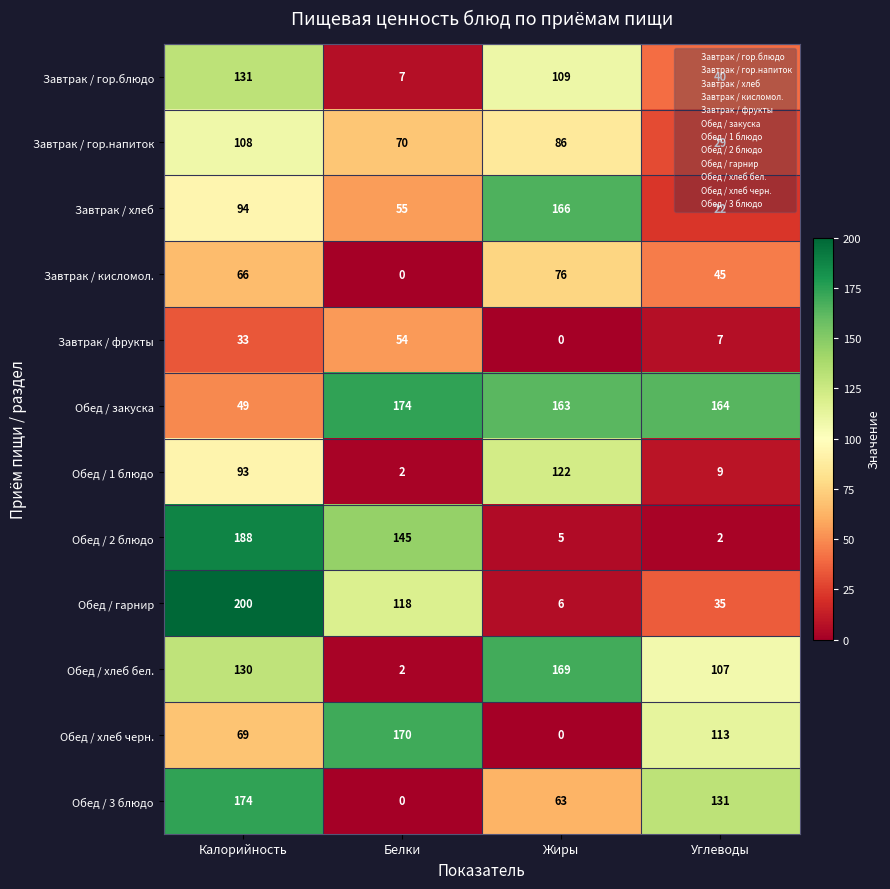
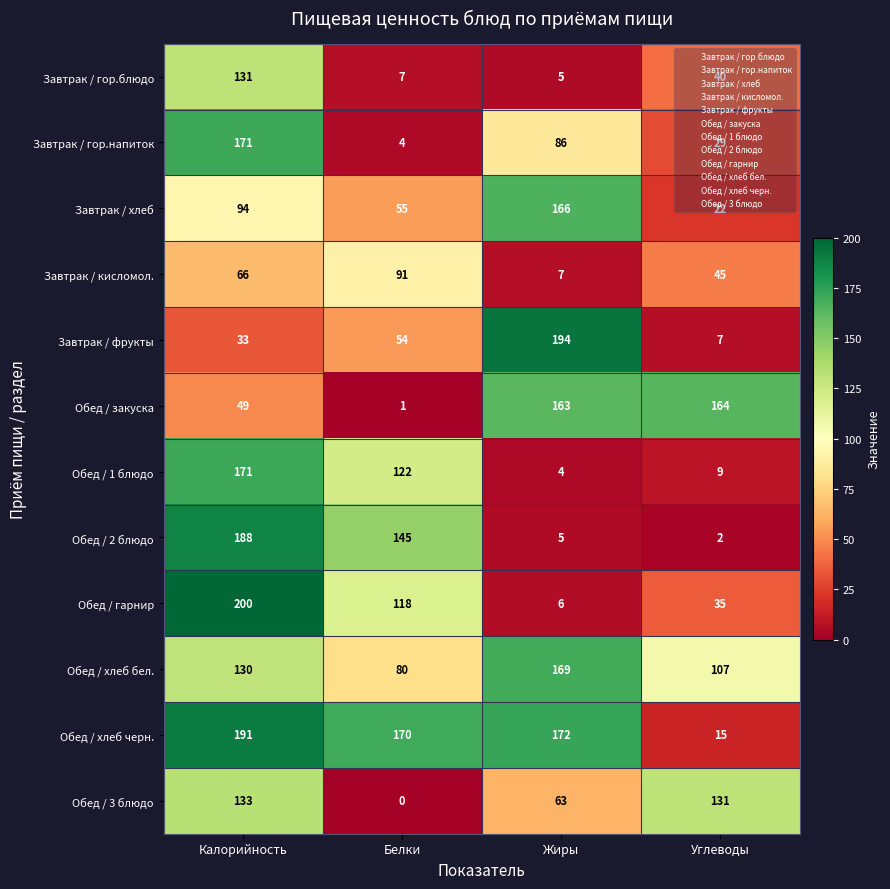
  {
    "Завтрак / гор.блюдо": {
      "Калорийность": 131,
      "Белки": 7,
-     "Жиры": 109
+     "Жиры": 5
    },
    "Завтрак / гор.напиток": {
-     "Калорийность": 108,
-     "Белки": 70,
+     "Калорийность": 171,
+     "Белки": 4,
      "Жиры": 86
    },
    "Завтрак / хлеб": {
      "Калорийность": 94,
      "Белки": 55,
      "Жиры": 166
    },
    "Завтрак / кисломол.": {
      "Калорийность": 66,
-     "Белки": 0,
-     "Жиры": 76,
+     "Белки": 91,
+     "Жиры": 7,
      "Углеводы": 45
    },
    "Завтрак / фрукты": {
      "Калорийность": 33,
      "Белки": 54,
-     "Жиры": 0,
+     "Жиры": 194,
      "Углеводы": 7
    },
    "Обед / закуска": {
      "Калорийность": 49,
-     "Белки": 174,
+     "Белки": 1,
      "Жиры": 163,
      "Углеводы": 164
    },
    "Обед / 1 блюдо": {
-     "Калорийность": 93,
-     "Белки": 2,
-     "Жиры": 122,
+     "Калорийность": 171,
+     "Белки": 122,
+     "Жиры": 4,
      "Углеводы": 9
    },
    "Обед / 2 блюдо": {
      "Калорийность": 188,
      "Белки": 145,
      "Жиры": 5,
      "Углеводы": 2
    },
    "Обед / гарнир": {
      "Калорийность": 200,
      "Белки": 118,
      "Жиры": 6,
      "Углеводы": 35
    },
    "Обед / хлеб бел.": {
      "Калорийность": 130,
-     "Белки": 2,
+     "Белки": 80,
      "Жиры": 169,
      "Углеводы": 107
    },
    "Обед / хлеб черн.": {
-     "Калорийность": 69,
+     "Калорийность": 191,
      "Белки": 170,
-     "Жиры": 0,
-     "Углеводы": 113
+     "Жиры": 172,
+     "Углеводы": 15
    },
    "Обед / 3 блюдо": {
-     "Калорийность": 174,
+     "Калорийность": 133,
      "Белки": 0,
      "Жиры": 63,
      "Углеводы": 131
    }
  }
